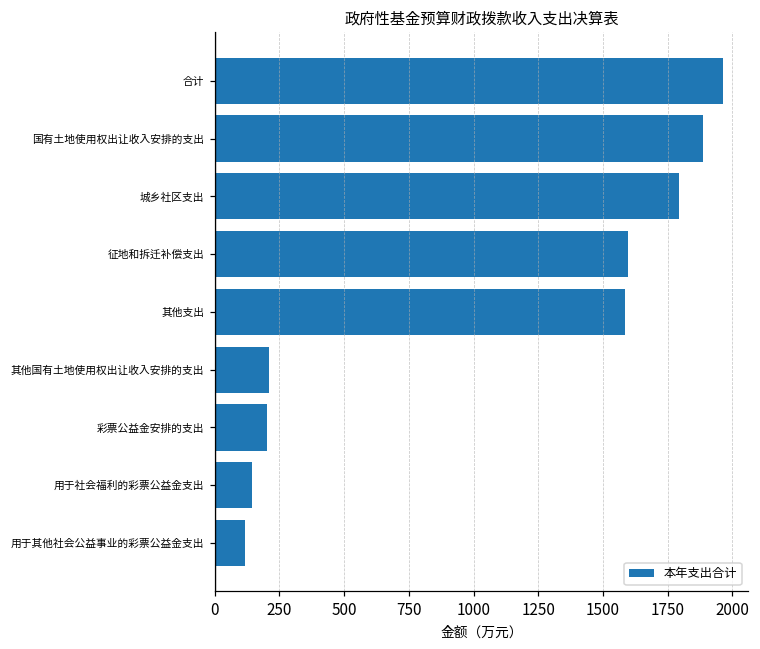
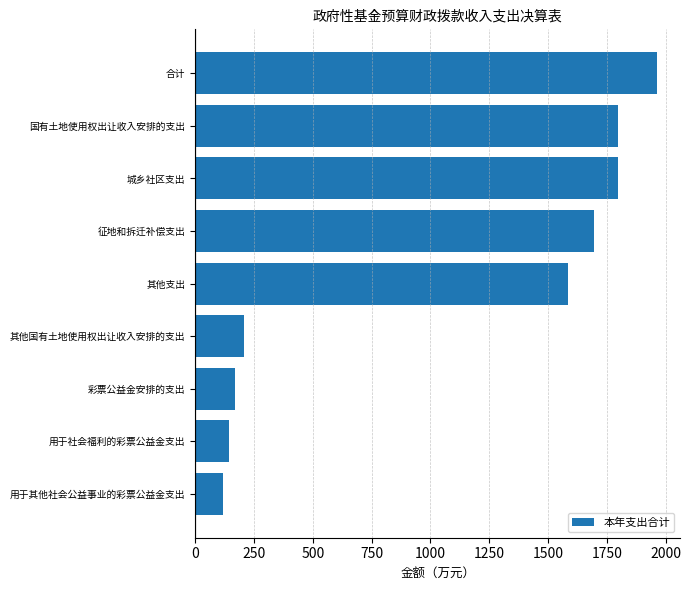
  {
    "合计": 1960,
-   "国有土地使用权出让收入安排的支出": 1890,
+   "国有土地使用权出让收入安排的支出": 1800,
    "城乡社区支出": 1800,
-   "征地和拆迁补偿支出": 1600,
+   "征地和拆迁补偿支出": 1700,
    "其他支出": 1590,
    "其他国有土地使用权出让收入安排的支出": 210,
-   "彩票公益金安排的支出": 200,
+   "彩票公益金安排的支出": 170,
    "用于社会福利的彩票公益金支出": 140,
    "用于其他社会公益事业的彩票公益金支出": 120
  }
